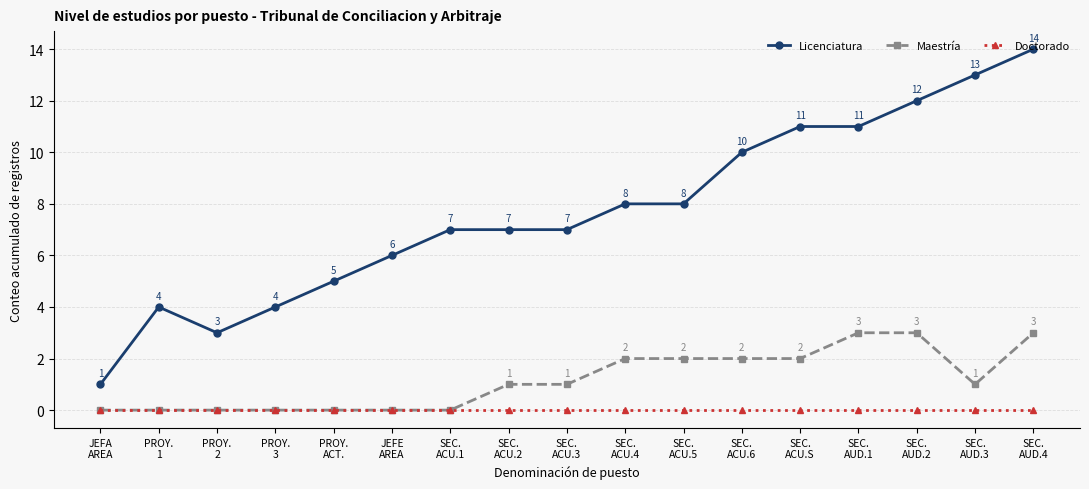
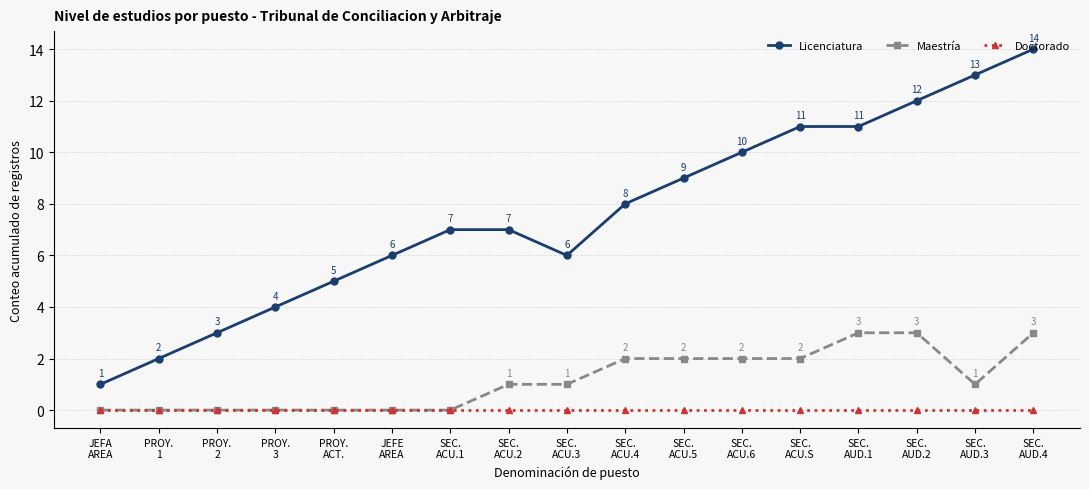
  {
    "Licenciatura": {
      "JEFA AREA": 1,
-     "PROY. 1": 4,
+     "PROY. 1": 2,
      "PROY. 2": 3,
      "PROY. 3": 4,
      "PROY. ACT.": 5,
      "JEFE AREA": 6,
      "SEC. ACU.1": 7,
      "SEC. ACU.2": 7,
-     "SEC. ACU.3": 7,
+     "SEC. ACU.3": 6,
      "SEC. ACU.4": 8,
-     "SEC. ACU.5": 8,
+     "SEC. ACU.5": 9,
      "SEC. ACU.6": 10,
      "SEC. ACU.S": 11,
      "SEC. AUD.1": 11,
      "SEC. AUD.2": 12,
      "SEC. AUD.3": 13,
      "SEC. AUD.4": 14
    },
    "Maestría": {
      "SEC. ACU.2": 1,
      "SEC. ACU.3": 1,
      "SEC. ACU.4": 2,
      "SEC. ACU.5": 2,
      "SEC. ACU.6": 2,
      "SEC. ACU.S": 2,
      "SEC. AUD.1": 3,
      "SEC. AUD.2": 3,
      "SEC. AUD.3": 1,
      "SEC. AUD.4": 3
    },
    "Doctorado": {
      "SEC. ACU.2": 0.0,
      "SEC. ACU.3": 0.0,
      "SEC. ACU.4": 0.0,
      "SEC. ACU.5": 0.0,
      "SEC. ACU.6": 0.0,
      "SEC. ACU.S": 0.0,
      "SEC. AUD.1": 0.0,
      "SEC. AUD.2": 0.0,
      "SEC. AUD.3": 0.0,
      "SEC. AUD.4": 0.0
    }
  }
